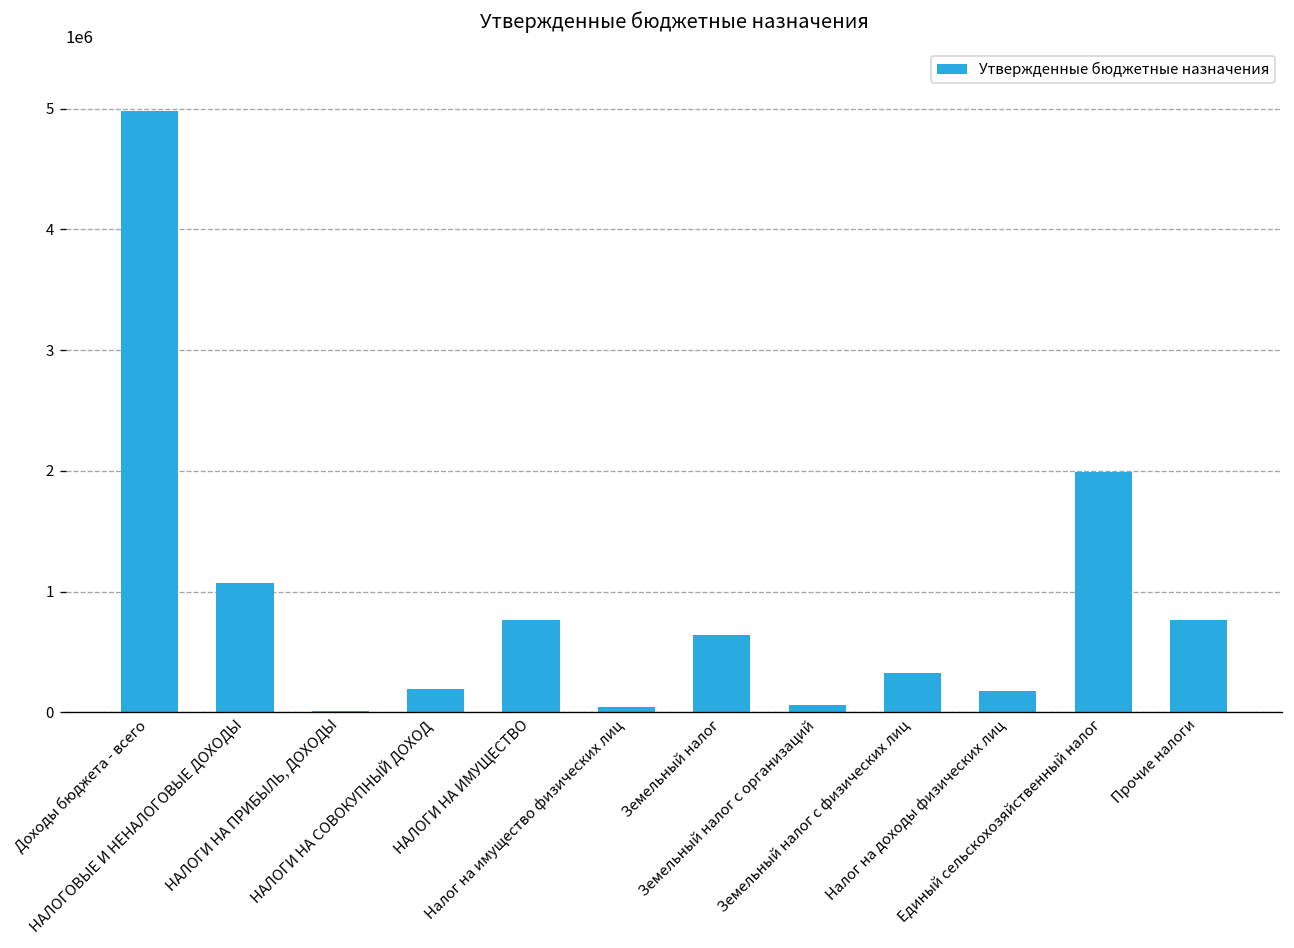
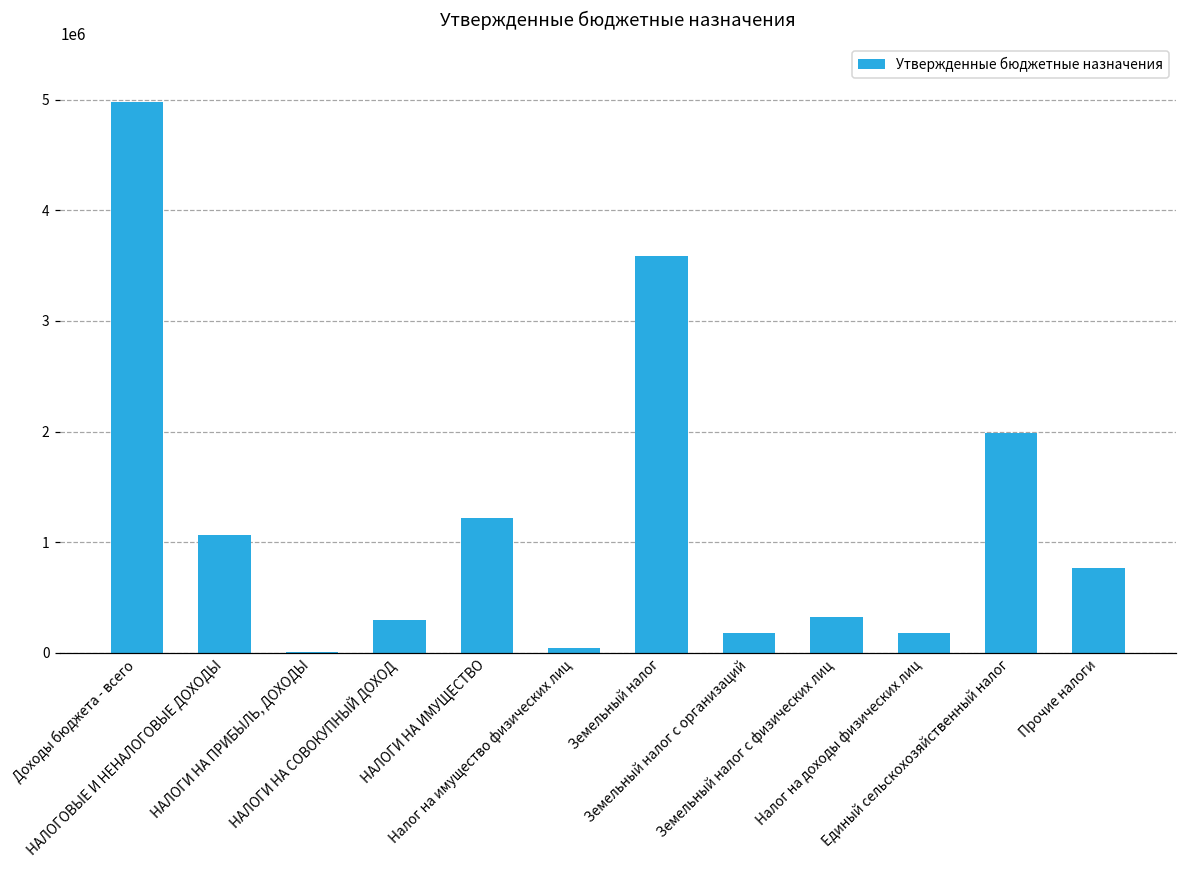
  {
    "Доходы бюджета - всего": 4980000,
    "НАЛОГОВЫЕ И НЕНАЛОГОВЫЕ ДОХОДЫ": 1070000,
-   "НАЛОГИ НА СОВОКУПНЫЙ ДОХОД": 200000,
-   "НАЛОГИ НА ИМУЩЕСТВО": 760000,
+   "НАЛОГИ НА СОВОКУПНЫЙ ДОХОД": 300000,
+   "НАЛОГИ НА ИМУЩЕСТВО": 1220000,
    "Налог на имущество физических лиц": 50000,
-   "Земельный налог": 640000,
-   "Земельный налог с организаций": 60000,
+   "Земельный налог": 3590000,
+   "Земельный налог с организаций": 180000,
    "Земельный налог с физических лиц": 320000,
    "Налог на доходы физических лиц": 180000,
    "Единый сельскохозяйственный налог": 1990000,
    "Прочие налоги": 760000
  }
